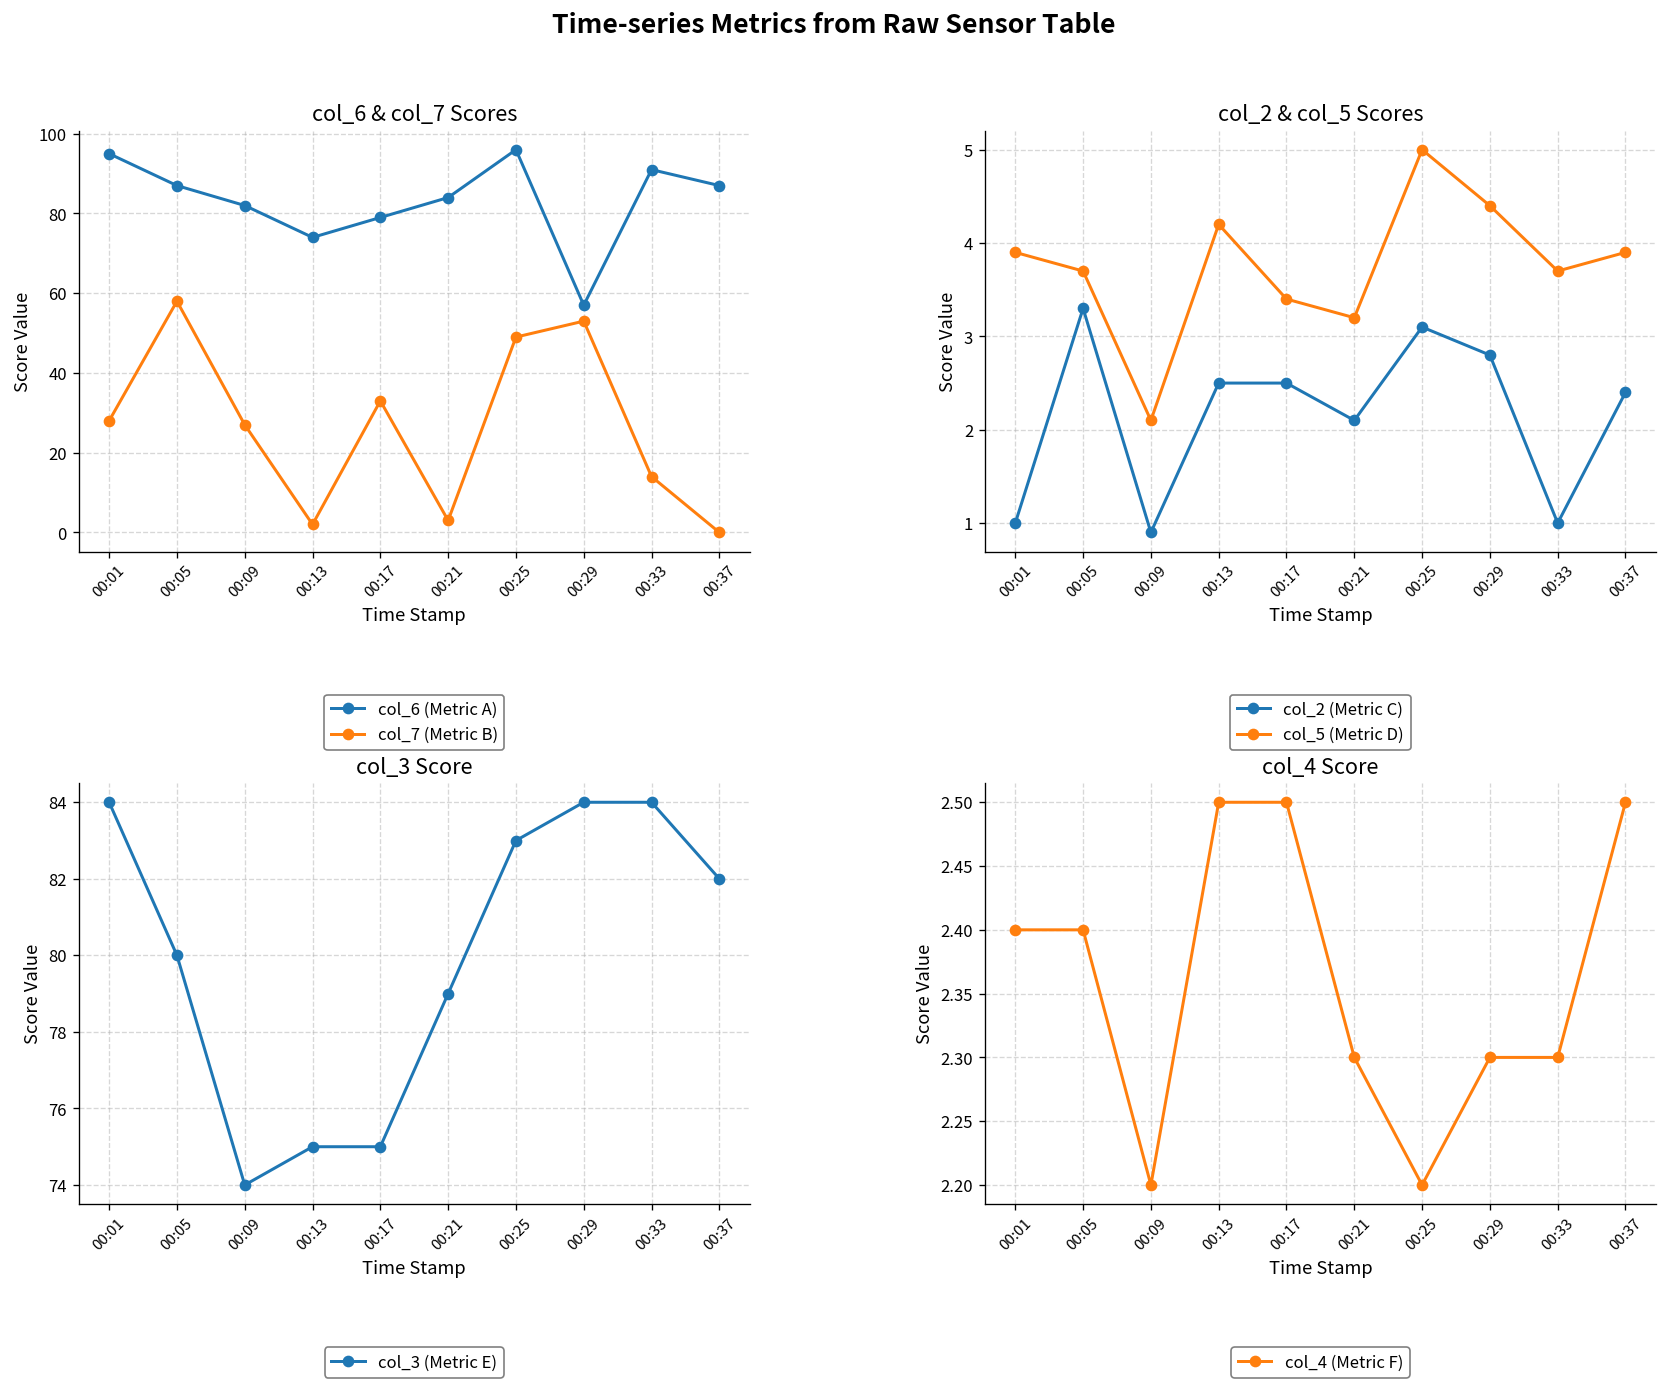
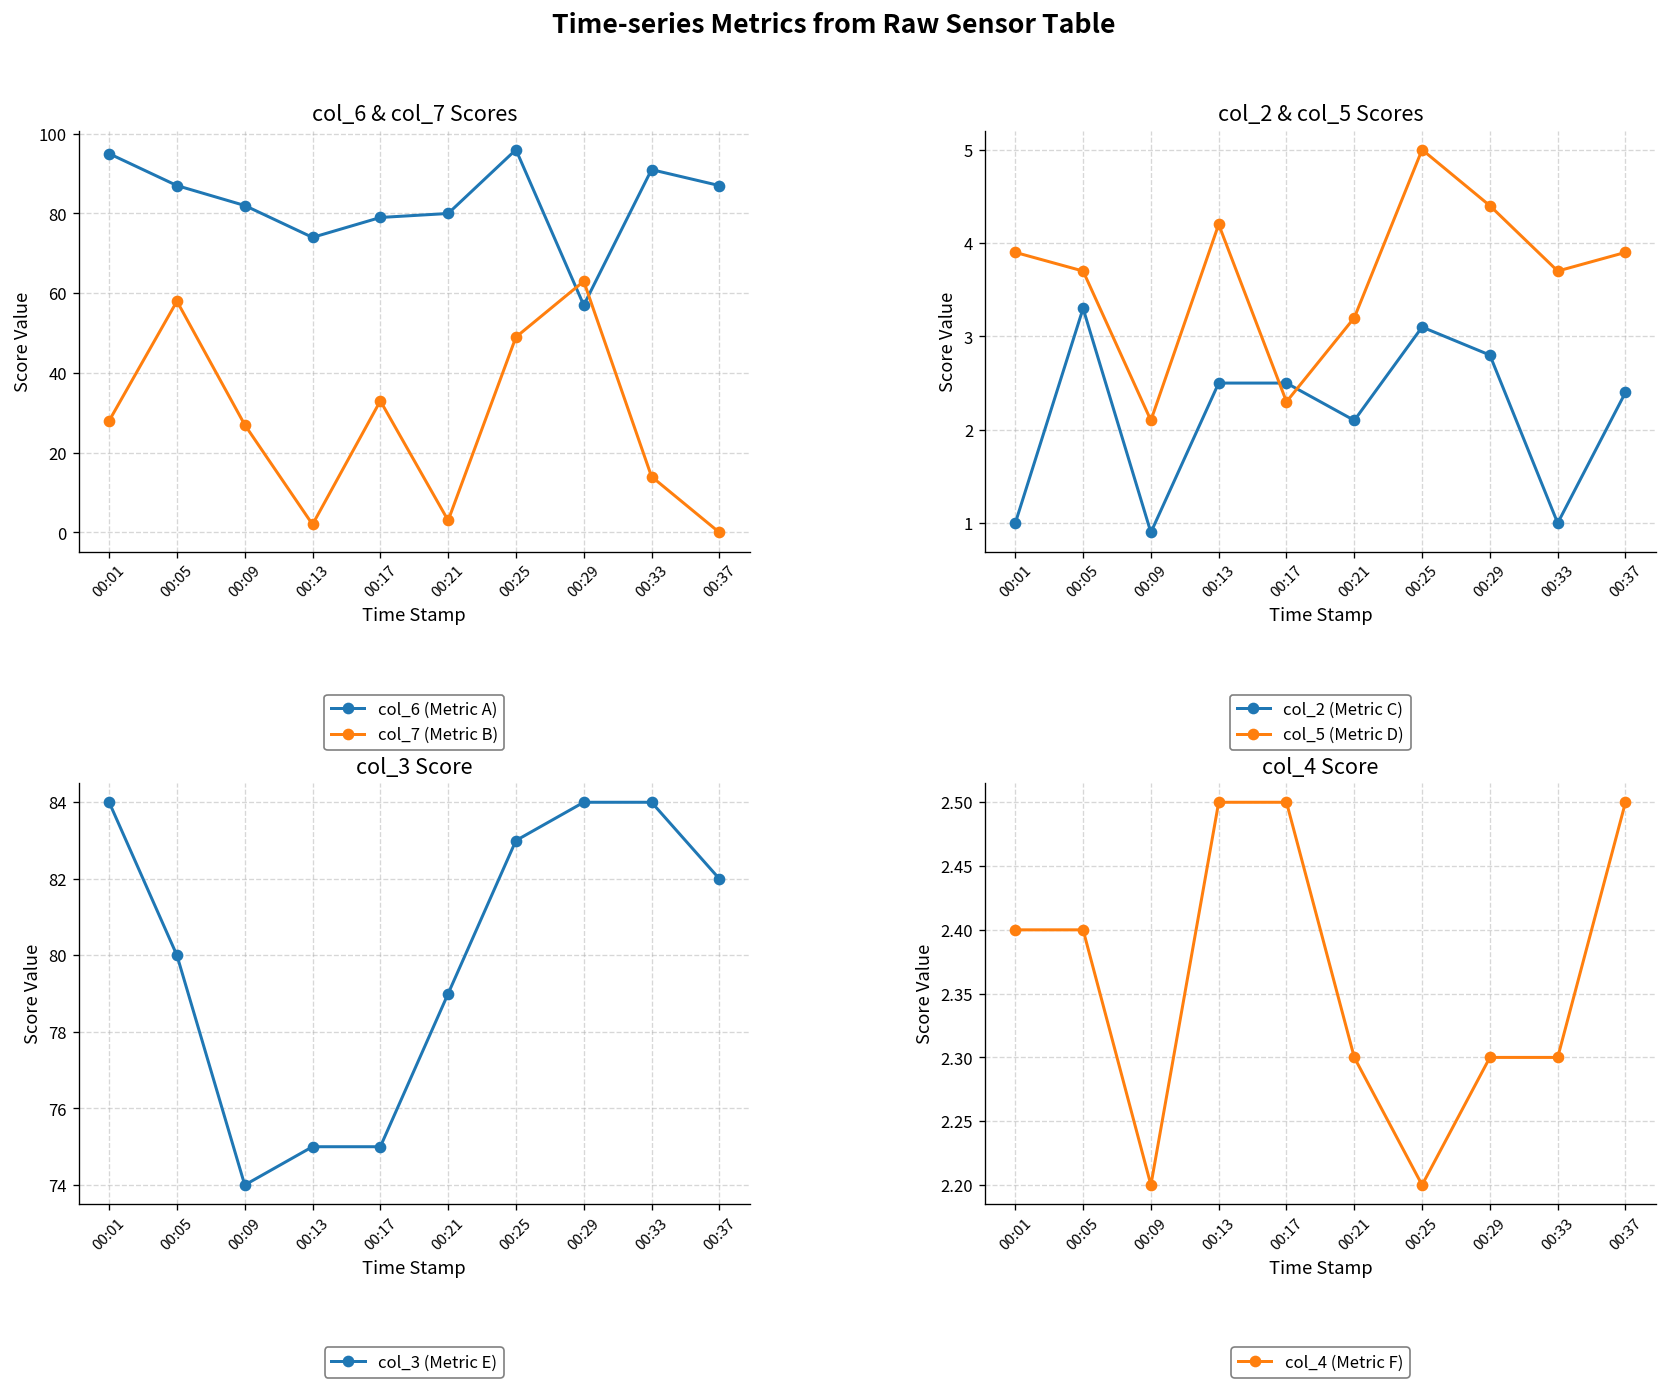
  {
    "col_6 & col_7 Scores": {
      "col_6 (Metric A)": {
        "00:01": 95,
        "00:05": 87,
        "00:09": 82,
        "00:13": 74,
        "00:17": 79,
-       "00:21": 84,
+       "00:21": 80,
        "00:25": 96,
        "00:29": 57,
        "00:33": 91,
        "00:37": 87
      },
      "col_7 (Metric B)": {
        "00:01": 28,
        "00:05": 58,
        "00:09": 27,
        "00:13": 2,
        "00:17": 33,
        "00:21": 3,
        "00:25": 49,
-       "00:29": 53,
+       "00:29": 63,
        "00:33": 14,
        "00:37": 0
      }
    },
    "col_2 & col_5 Scores": {
      "col_2 (Metric C)": {
        "00:01": 1.0,
        "00:05": 3.3,
        "00:09": 0.9,
        "00:13": 2.5,
        "00:17": 2.5,
        "00:21": 2.1,
        "00:25": 3.1,
        "00:29": 2.8,
        "00:33": 1.0,
        "00:37": 2.4
      },
      "col_5 (Metric D)": {
        "00:01": 3.9,
        "00:05": 3.7,
        "00:09": 2.1,
        "00:13": 4.2,
-       "00:17": 3.4,
+       "00:17": 2.3,
        "00:21": 3.2,
        "00:25": 5.0,
        "00:29": 4.4,
        "00:33": 3.7,
        "00:37": 3.9
      }
    },
    "col_3 Score": {
      "00:01": 84.0,
      "00:05": 80.0,
      "00:09": 74.0,
      "00:13": 75.0,
      "00:17": 75.0,
      "00:21": 79.0,
      "00:25": 83.0,
      "00:29": 84.0,
      "00:33": 84.0,
      "00:37": 82.0
    },
    "col_4 Score": {
      "00:01": 2.400,
      "00:05": 2.400,
      "00:09": 2.200,
      "00:13": 2.500,
      "00:17": 2.500,
      "00:21": 2.300,
      "00:25": 2.200,
      "00:29": 2.300,
      "00:33": 2.300,
      "00:37": 2.500
    }
  }
